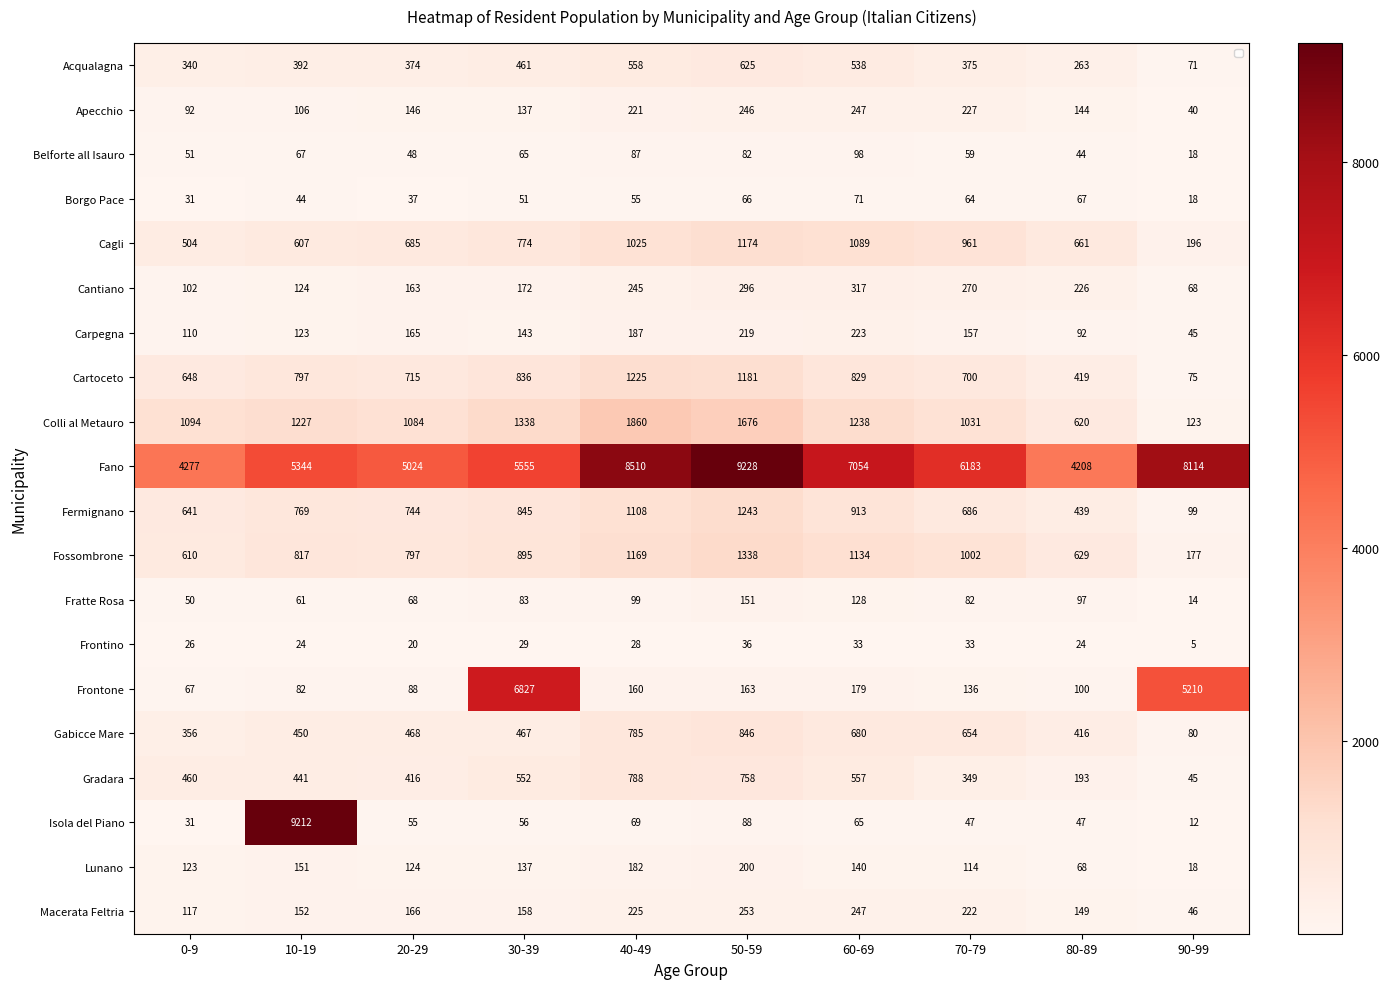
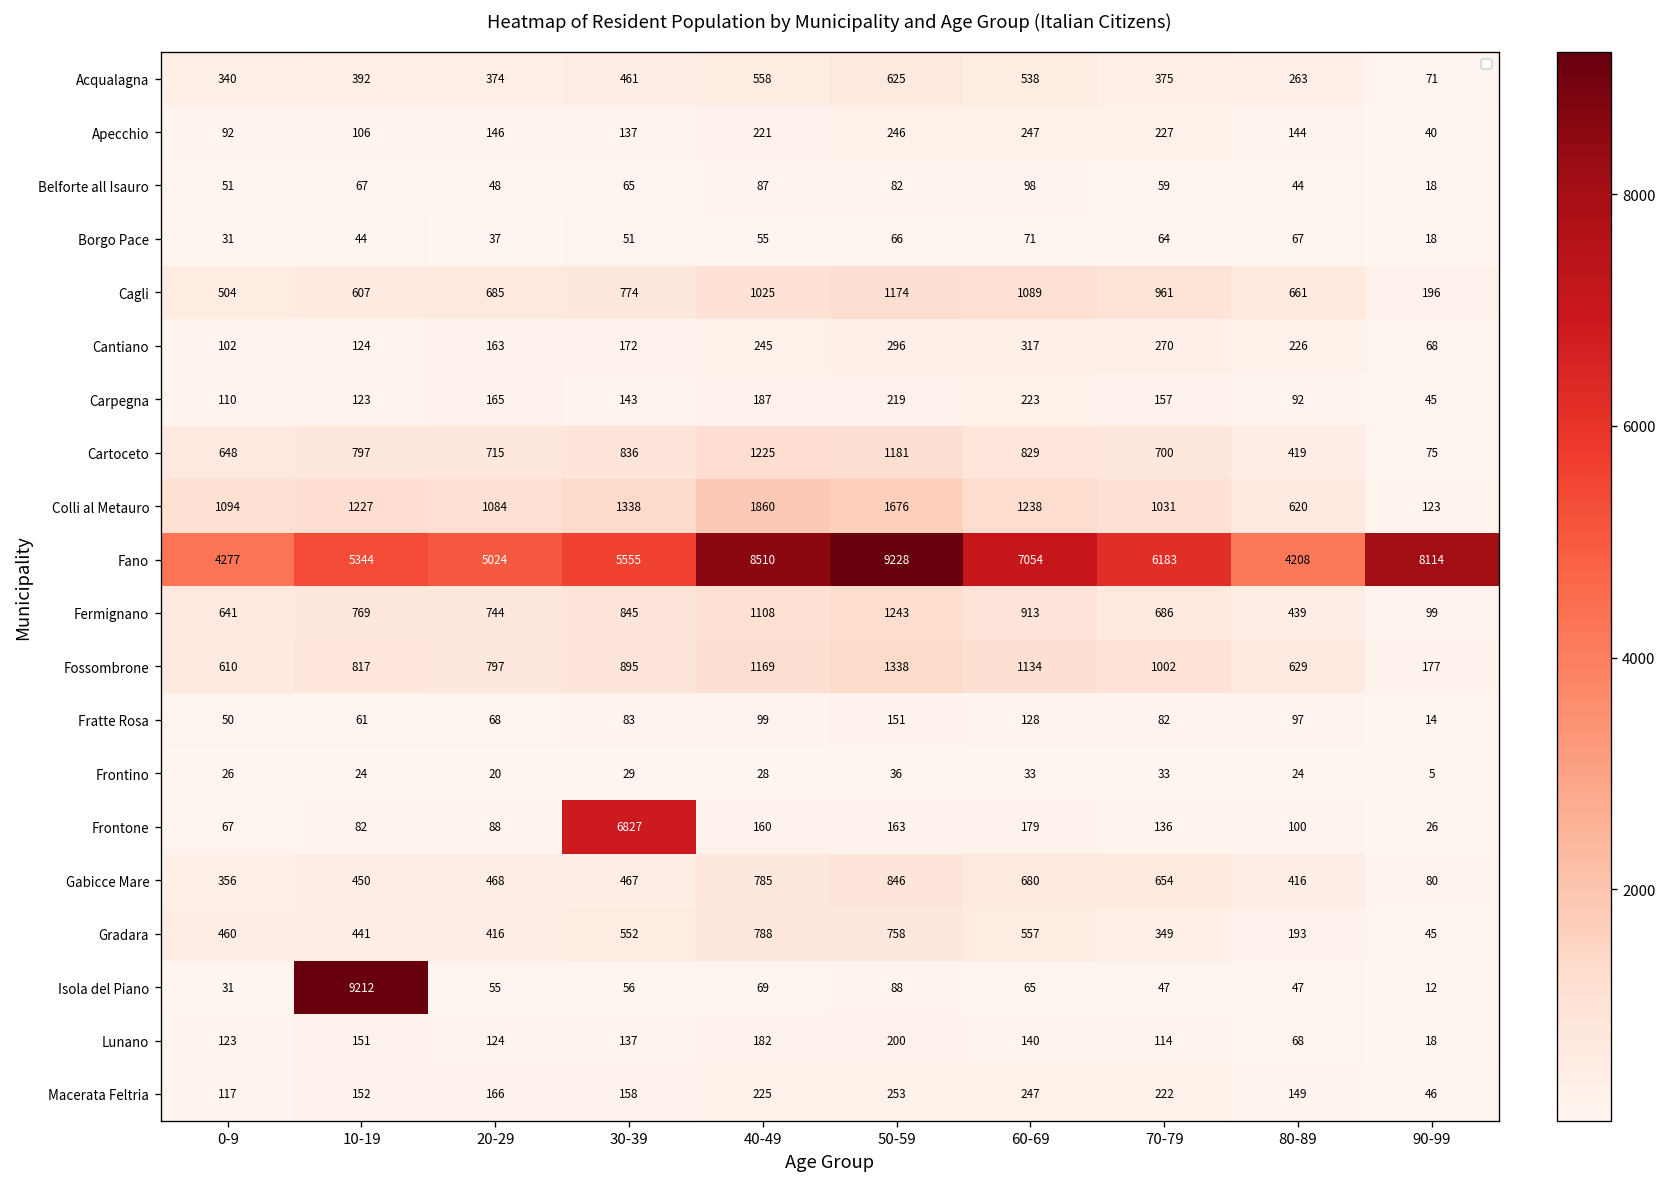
  {
    "Acqualagna": {
      "0-9": 340,
      "10-19": 392,
      "20-29": 374,
      "30-39": 461,
      "40-49": 558,
      "50-59": 625,
      "60-69": 538,
      "70-79": 375,
      "80-89": 263,
      "90-99": 71
    },
    "Apecchio": {
      "0-9": 92,
      "10-19": 106,
      "20-29": 146,
      "30-39": 137,
      "40-49": 221,
      "50-59": 246,
      "60-69": 247,
      "70-79": 227,
      "80-89": 144,
      "90-99": 40
    },
    "Belforte all Isauro": {
      "0-9": 51,
      "10-19": 67,
      "20-29": 48,
      "30-39": 65,
      "40-49": 87,
      "50-59": 82,
      "60-69": 98,
      "70-79": 59,
      "80-89": 44,
      "90-99": 18
    },
    "Borgo Pace": {
      "0-9": 31,
      "10-19": 44,
      "20-29": 37,
      "30-39": 51,
      "40-49": 55,
      "50-59": 66,
      "60-69": 71,
      "70-79": 64,
      "80-89": 67,
      "90-99": 18
    },
    "Cagli": {
      "0-9": 504,
      "10-19": 607,
      "20-29": 685,
      "30-39": 774,
      "40-49": 1025,
      "50-59": 1174,
      "60-69": 1089,
      "70-79": 961,
      "80-89": 661,
      "90-99": 196
    },
    "Cantiano": {
      "0-9": 102,
      "10-19": 124,
      "20-29": 163,
      "30-39": 172,
      "40-49": 245,
      "50-59": 296,
      "60-69": 317,
      "70-79": 270,
      "80-89": 226,
      "90-99": 68
    },
    "Carpegna": {
      "0-9": 110,
      "10-19": 123,
      "20-29": 165,
      "30-39": 143,
      "40-49": 187,
      "50-59": 219,
      "60-69": 223,
      "70-79": 157,
      "80-89": 92,
      "90-99": 45
    },
    "Cartoceto": {
      "0-9": 648,
      "10-19": 797,
      "20-29": 715,
      "30-39": 836,
      "40-49": 1225,
      "50-59": 1181,
      "60-69": 829,
      "70-79": 700,
      "80-89": 419,
      "90-99": 75
    },
    "Colli al Metauro": {
      "0-9": 1094,
      "10-19": 1227,
      "20-29": 1084,
      "30-39": 1338,
      "40-49": 1860,
      "50-59": 1676,
      "60-69": 1238,
      "70-79": 1031,
      "80-89": 620,
      "90-99": 123
    },
    "Fano": {
      "0-9": 4277,
      "10-19": 5344,
      "20-29": 5024,
      "30-39": 5555,
      "40-49": 8510,
      "50-59": 9228,
      "60-69": 7054,
      "70-79": 6183,
      "80-89": 4208,
      "90-99": 8114
    },
    "Fermignano": {
      "0-9": 641,
      "10-19": 769,
      "20-29": 744,
      "30-39": 845,
      "40-49": 1108,
      "50-59": 1243,
      "60-69": 913,
      "70-79": 686,
      "80-89": 439,
      "90-99": 99
    },
    "Fossombrone": {
      "0-9": 610,
      "10-19": 817,
      "20-29": 797,
      "30-39": 895,
      "40-49": 1169,
      "50-59": 1338,
      "60-69": 1134,
      "70-79": 1002,
      "80-89": 629,
      "90-99": 177
    },
    "Fratte Rosa": {
      "0-9": 50,
      "10-19": 61,
      "20-29": 68,
      "30-39": 83,
      "40-49": 99,
      "50-59": 151,
      "60-69": 128,
      "70-79": 82,
      "80-89": 97,
      "90-99": 14
    },
    "Frontino": {
      "0-9": 26,
      "10-19": 24,
      "20-29": 20,
      "30-39": 29,
      "40-49": 28,
      "50-59": 36,
      "60-69": 33,
      "70-79": 33,
      "80-89": 24,
      "90-99": 5
    },
    "Frontone": {
      "0-9": 67,
      "10-19": 82,
      "20-29": 88,
      "30-39": 6827,
      "40-49": 160,
      "50-59": 163,
      "60-69": 179,
      "70-79": 136,
      "80-89": 100,
-     "90-99": 5210
+     "90-99": 26
    },
    "Gabicce Mare": {
      "0-9": 356,
      "10-19": 450,
      "20-29": 468,
      "30-39": 467,
      "40-49": 785,
      "50-59": 846,
      "60-69": 680,
      "70-79": 654,
      "80-89": 416,
      "90-99": 80
    },
    "Gradara": {
      "0-9": 460,
      "10-19": 441,
      "20-29": 416,
      "30-39": 552,
      "40-49": 788,
      "50-59": 758,
      "60-69": 557,
      "70-79": 349,
      "80-89": 193,
      "90-99": 45
    },
    "Isola del Piano": {
      "0-9": 31,
      "10-19": 9212,
      "20-29": 55,
      "30-39": 56,
      "40-49": 69,
      "50-59": 88,
      "60-69": 65,
      "70-79": 47,
      "80-89": 47,
      "90-99": 12
    },
    "Lunano": {
      "0-9": 123,
      "10-19": 151,
      "20-29": 124,
      "30-39": 137,
      "40-49": 182,
      "50-59": 200,
      "60-69": 140,
      "70-79": 114,
      "80-89": 68,
      "90-99": 18
    },
    "Macerata Feltria": {
      "0-9": 117,
      "10-19": 152,
      "20-29": 166,
      "30-39": 158,
      "40-49": 225,
      "50-59": 253,
      "60-69": 247,
      "70-79": 222,
      "80-89": 149,
      "90-99": 46
    }
  }
